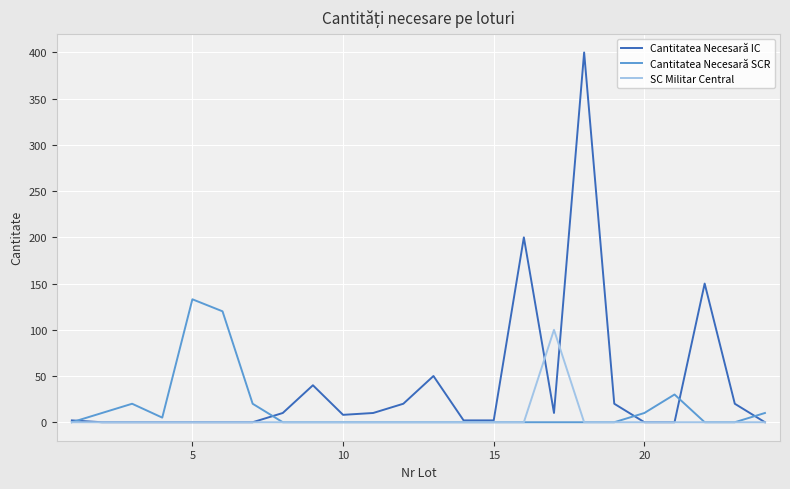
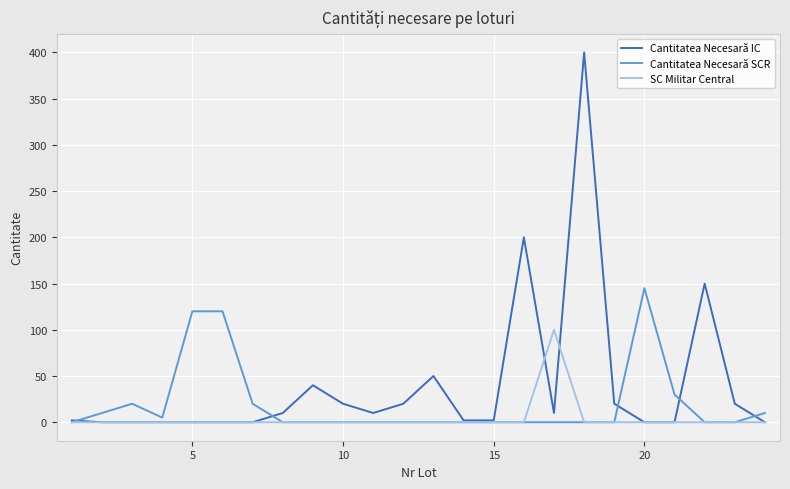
  {
    "Cantitatea Necesară IC": {
-     "10": 10
+     "10": 20
    },
    "Cantitatea Necesară SCR": {
-     "5": 130,
-     "20": 10
+     "5": 120,
+     "20": 150
    }
  }
